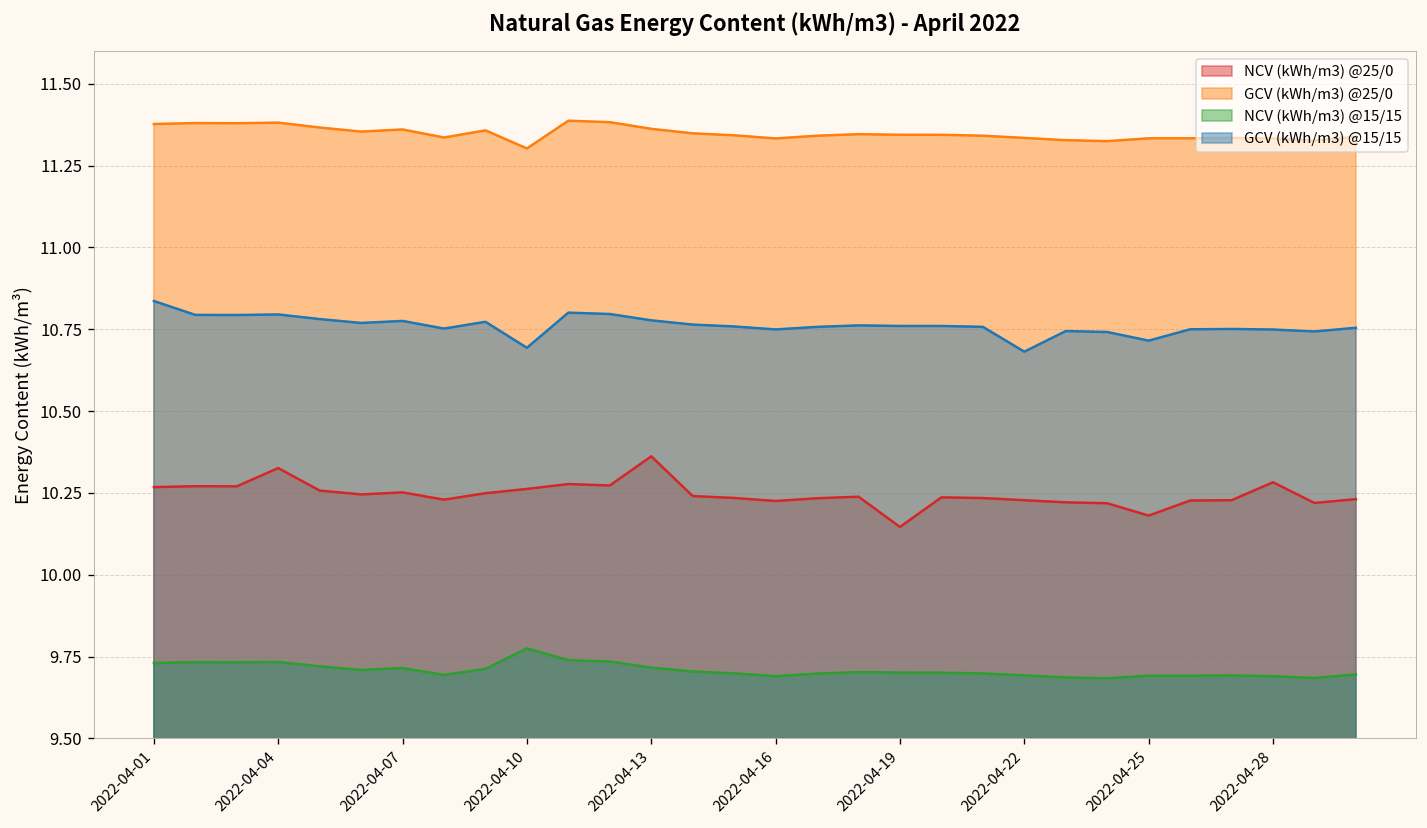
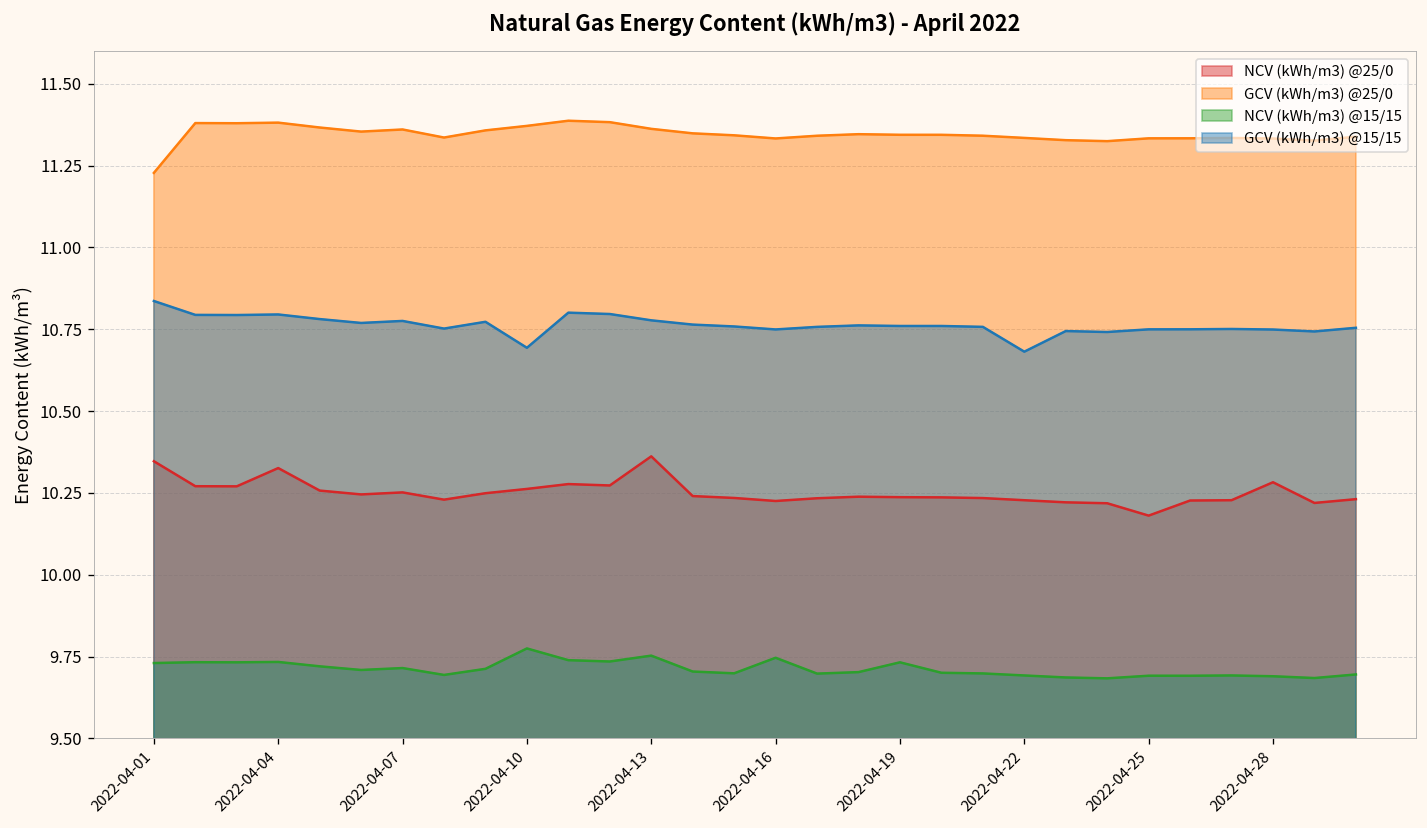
  {
    "NCV (kWh/m3) @25/0": {
-     "2022-04-01": 10.27,
+     "2022-04-01": 10.35,
      "2022-04-04": 10.33,
      "2022-04-07": 10.25,
      "2022-04-10": 10.26,
      "2022-04-13": 10.36,
      "2022-04-16": 10.23,
-     "2022-04-19": 10.15,
+     "2022-04-19": 10.24,
      "2022-04-22": 10.23,
      "2022-04-25": 10.18,
      "2022-04-28": 10.28
    },
    "GCV (kWh/m3) @25/0": {
-     "2022-04-01": 11.38,
+     "2022-04-01": 11.23,
      "2022-04-04": 11.38,
      "2022-04-07": 11.36,
-     "2022-04-10": 11.30,
+     "2022-04-10": 11.37,
      "2022-04-13": 11.36,
      "2022-04-16": 11.33,
      "2022-04-19": 11.34,
      "2022-04-22": 11.33,
      "2022-04-25": 11.33
    },
    "NCV (kWh/m3) @15/15": {
      "2022-04-01": 9.73,
      "2022-04-04": 9.73,
      "2022-04-07": 9.71,
      "2022-04-10": 9.77,
-     "2022-04-13": 9.72,
-     "2022-04-16": 9.69,
-     "2022-04-19": 9.70,
+     "2022-04-13": 9.75,
+     "2022-04-16": 9.75,
+     "2022-04-19": 9.73,
      "2022-04-22": 9.69,
      "2022-04-25": 9.69,
      "2022-04-28": 9.69
    },
    "GCV (kWh/m3) @15/15": {
      "2022-04-01": 10.84,
      "2022-04-04": 10.80,
      "2022-04-07": 10.78,
      "2022-04-10": 10.69,
      "2022-04-13": 10.78,
      "2022-04-16": 10.75,
      "2022-04-19": 10.76,
      "2022-04-22": 10.68,
-     "2022-04-25": 10.72,
+     "2022-04-25": 10.75,
      "2022-04-28": 10.75
    }
  }
